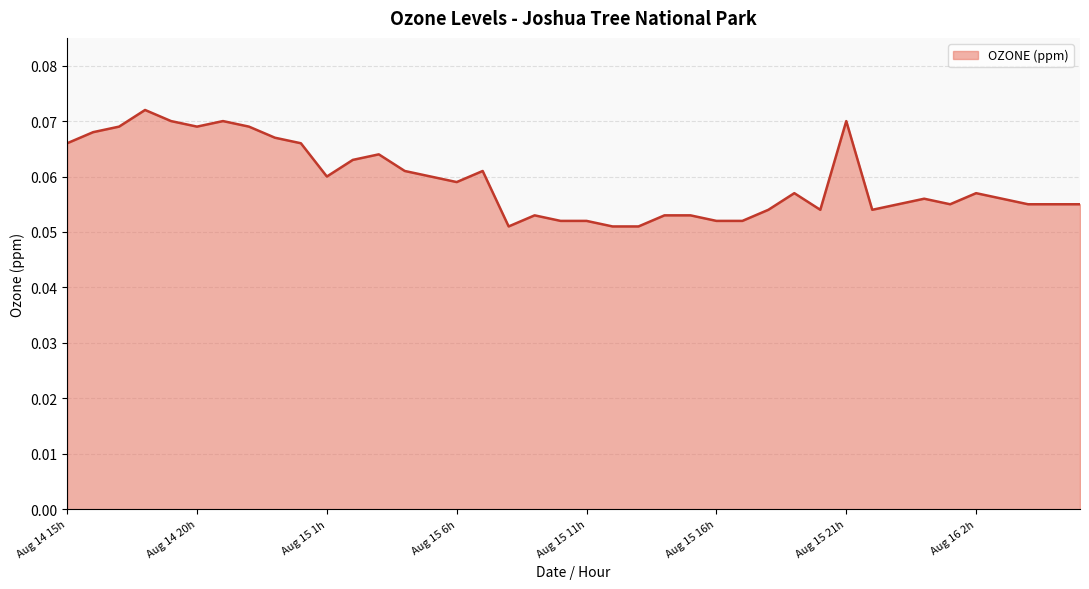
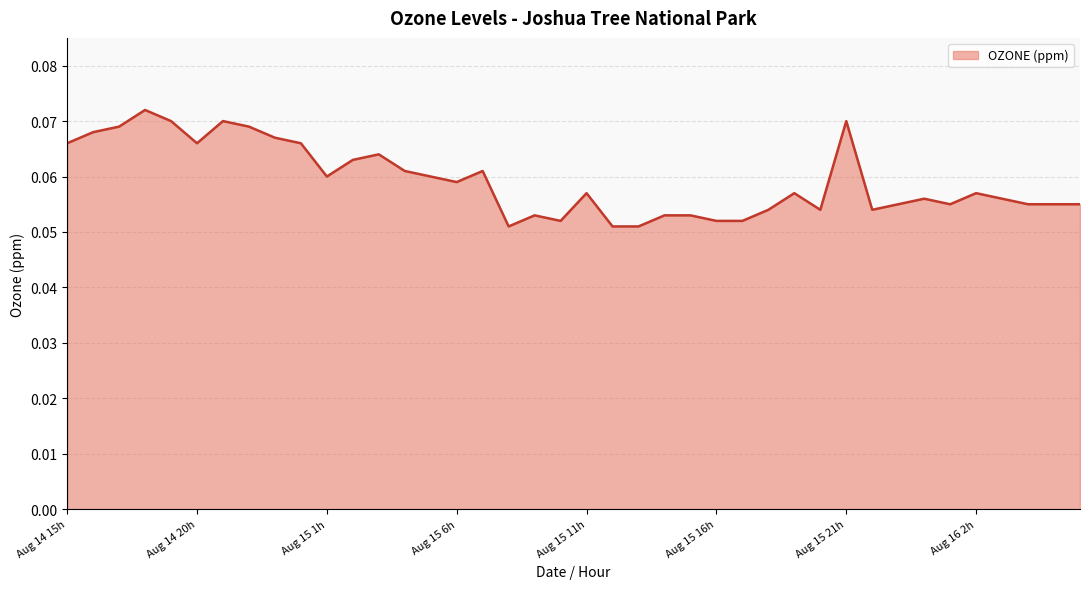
  {
    "Aug 14 15h": 0.066,
-   "Aug 14 20h": 0.069,
+   "Aug 14 20h": 0.066,
    "Aug 15 1h": 0.060,
    "Aug 15 6h": 0.059,
-   "Aug 15 11h": 0.052,
+   "Aug 15 11h": 0.057,
    "Aug 15 16h": 0.052,
    "Aug 15 21h": 0.070,
    "Aug 16 2h": 0.057
  }
